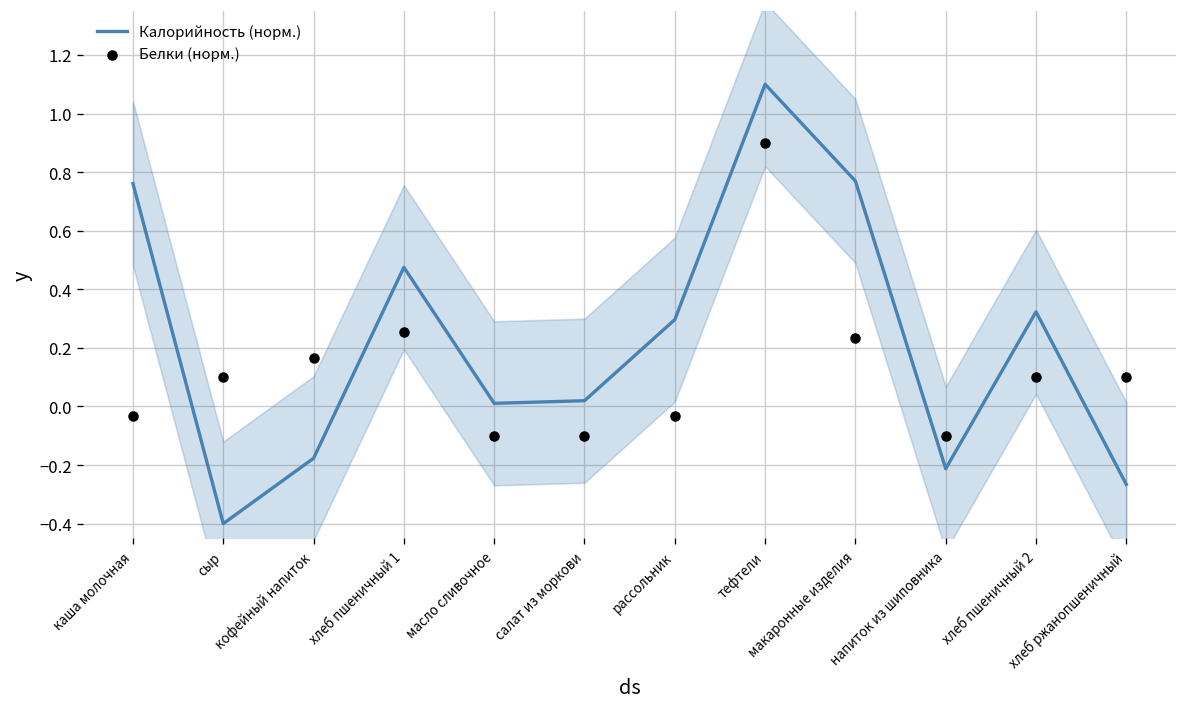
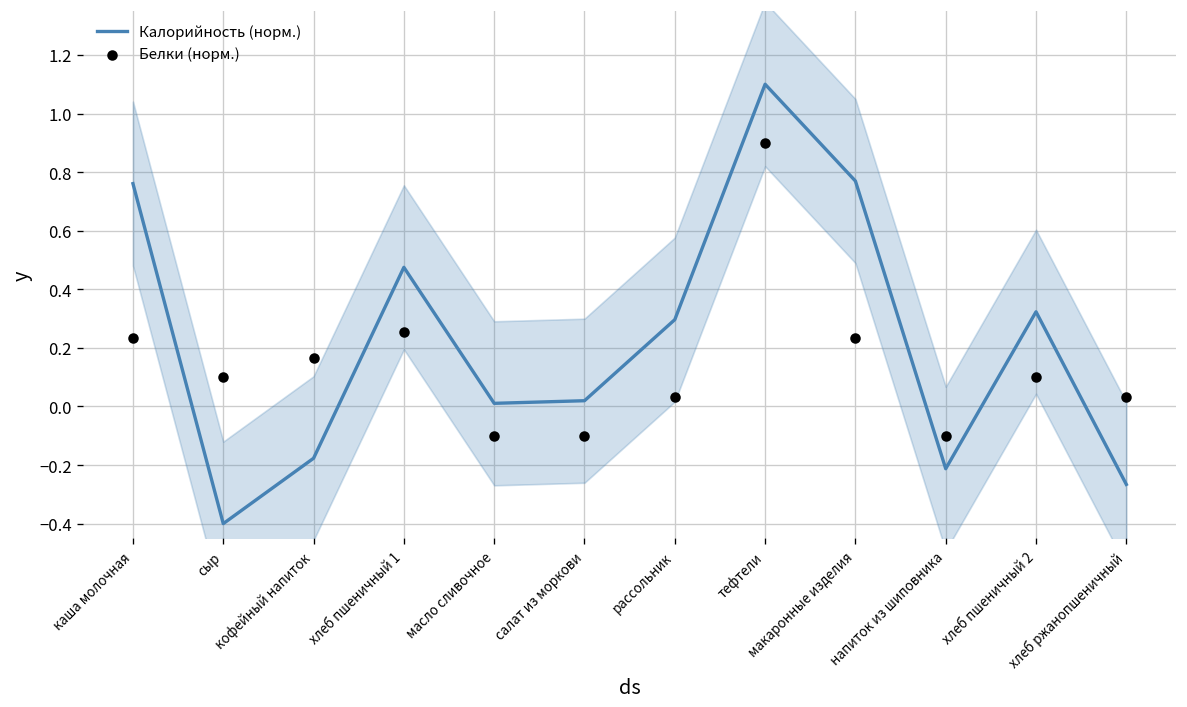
  {
    "Белки (норм.)": {
-     "каша молочная": -0.03,
-     "рассольник": -0.03,
-     "хлеб ржанопшеничный": 0.10
+     "каша молочная": 0.23,
+     "рассольник": 0.03,
+     "хлеб ржанопшеничный": 0.03
    }
  }
